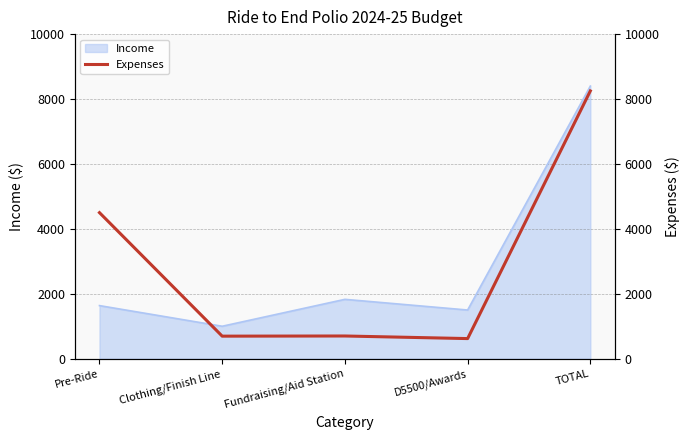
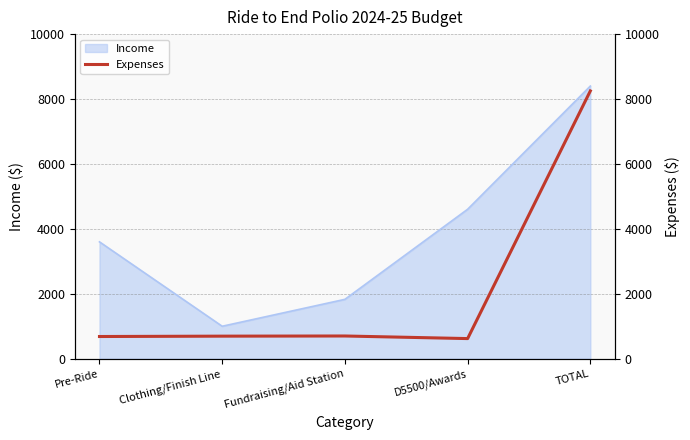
  {
    "Income": {
-     "Pre-Ride": 1600,
+     "Pre-Ride": 3600,
      "Clothing/Finish Line": 1000,
      "Fundraising/Aid Station": 1800,
-     "D5500/Awards": 1500,
+     "D5500/Awards": 4600,
      "TOTAL": 8400
    },
    "Expenses": {
-     "Pre-Ride": 4500,
+     "Pre-Ride": 700,
      "Clothing/Finish Line": 700,
      "Fundraising/Aid Station": 700,
      "D5500/Awards": 600,
      "TOTAL": 8300
    }
  }
